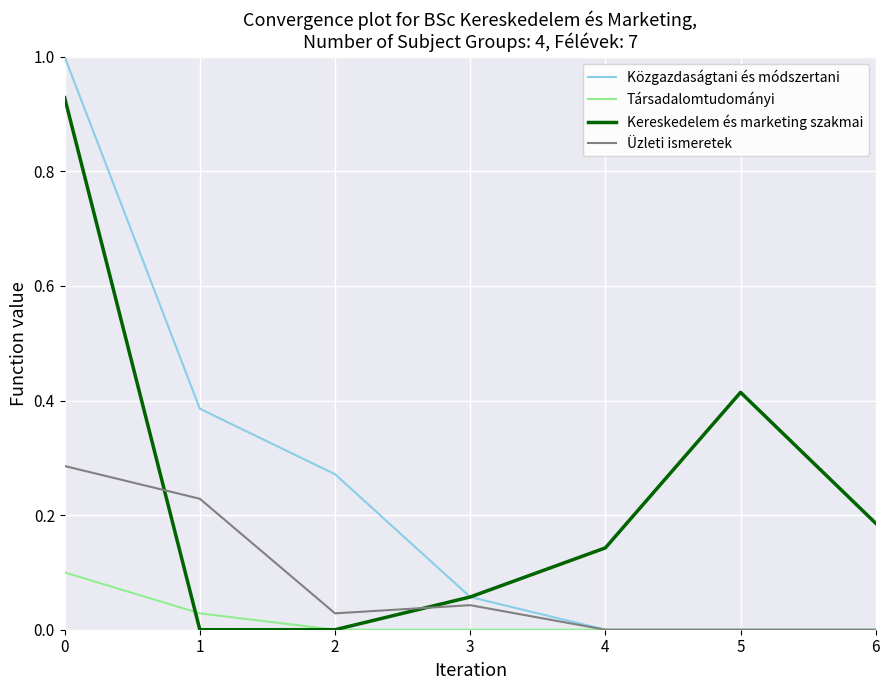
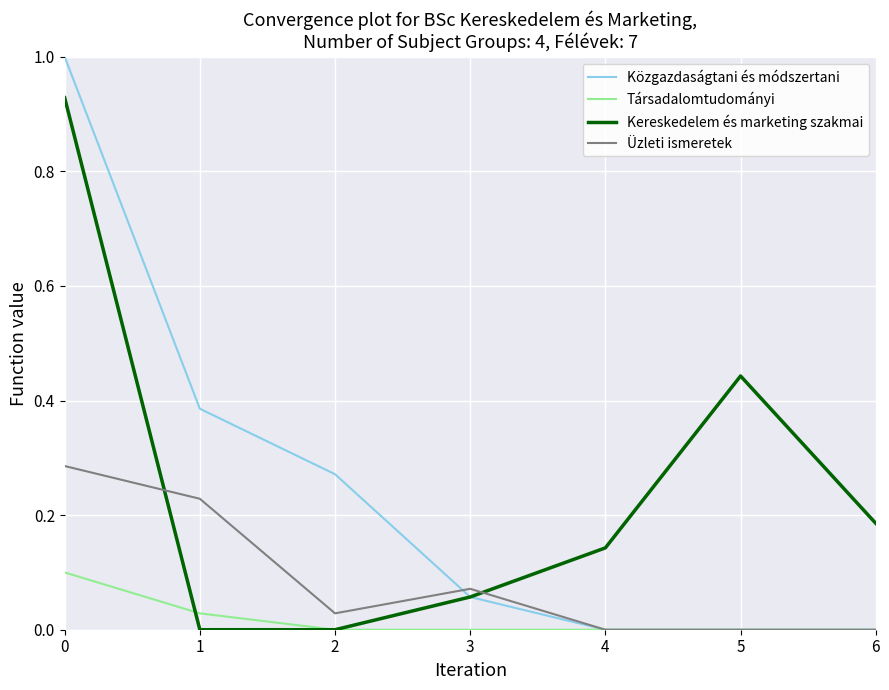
  {
    "Közgazdaságtani és módszertani": {
      "0": 1.00,
      "1": 0.39,
      "2": 0.27
    },
    "Társadalomtudományi": {
      "0": 0.10,
      "1": 0.03,
      "3": 0.00
    },
    "Kereskedelem és marketing szakmai": {
      "0": 0.93,
      "1": 0.00,
      "4": 0.14,
-     "5": 0.41,
+     "5": 0.44,
      "6": 0.19
    },
    "Üzleti ismeretek": {
      "0": 0.29,
      "1": 0.23,
      "2": 0.03,
-     "3": 0.04
+     "3": 0.07
    }
  }
